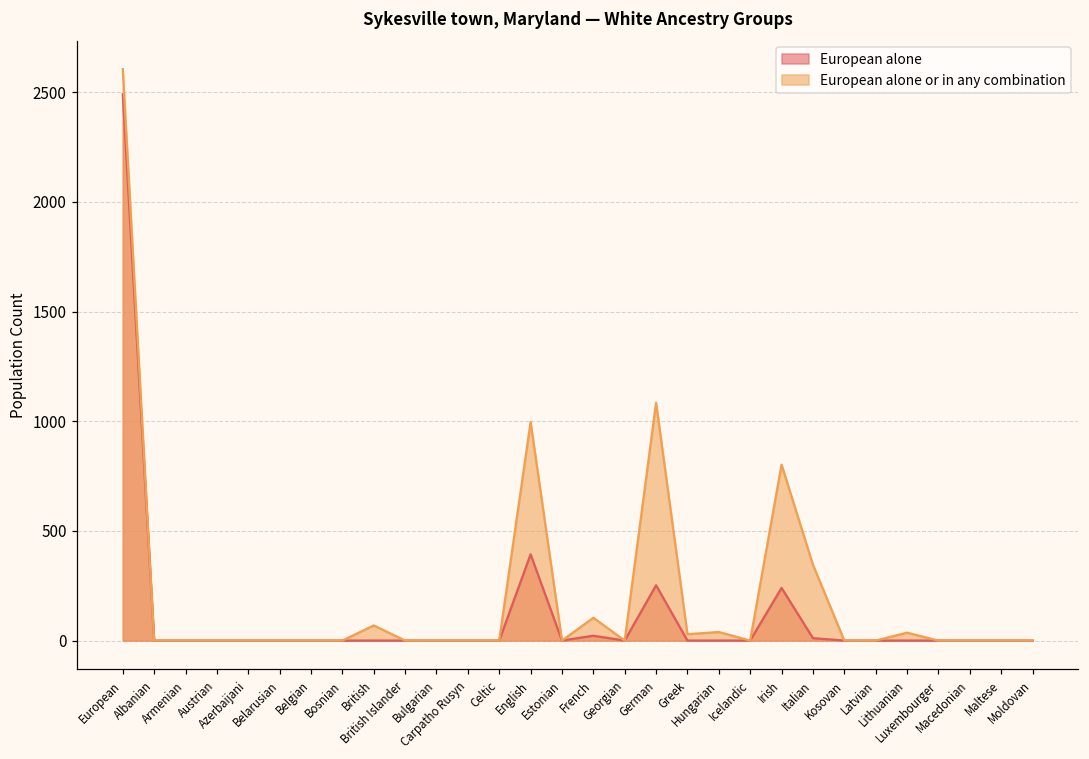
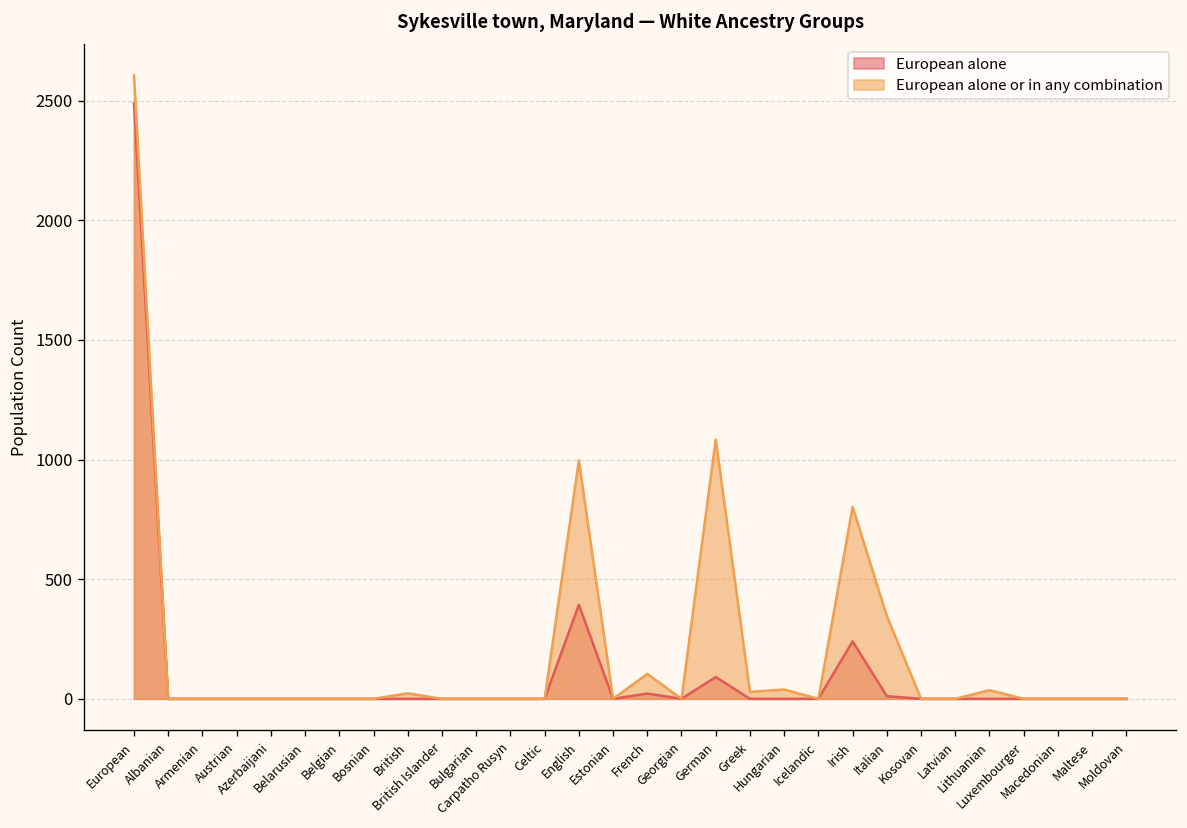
  {
    "European alone": {
      "European": 2490,
      "British": 0,
      "English": 390,
      "French": 20,
-     "German": 250,
+     "German": 90,
      "Greek": 0,
      "Hungarian": 0,
      "Irish": 240,
      "Italian": 10,
      "Lithuanian": 0
    },
    "European alone or in any combination": {
      "European": 2610,
-     "British": 70,
+     "British": 20,
      "English": 1000,
      "French": 100,
      "German": 1080,
      "Greek": 30,
      "Hungarian": 40,
      "Irish": 800,
      "Italian": 350,
      "Lithuanian": 40
    }
  }
